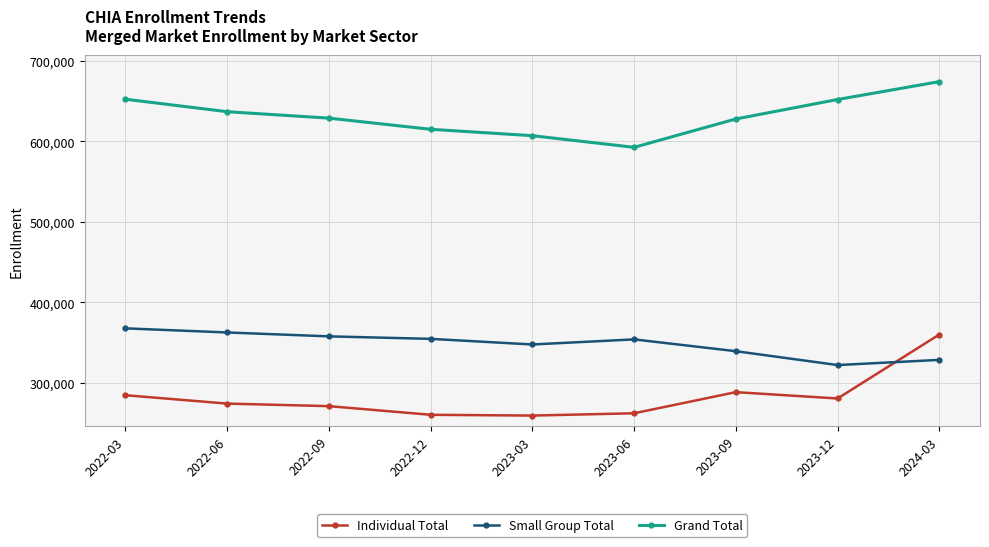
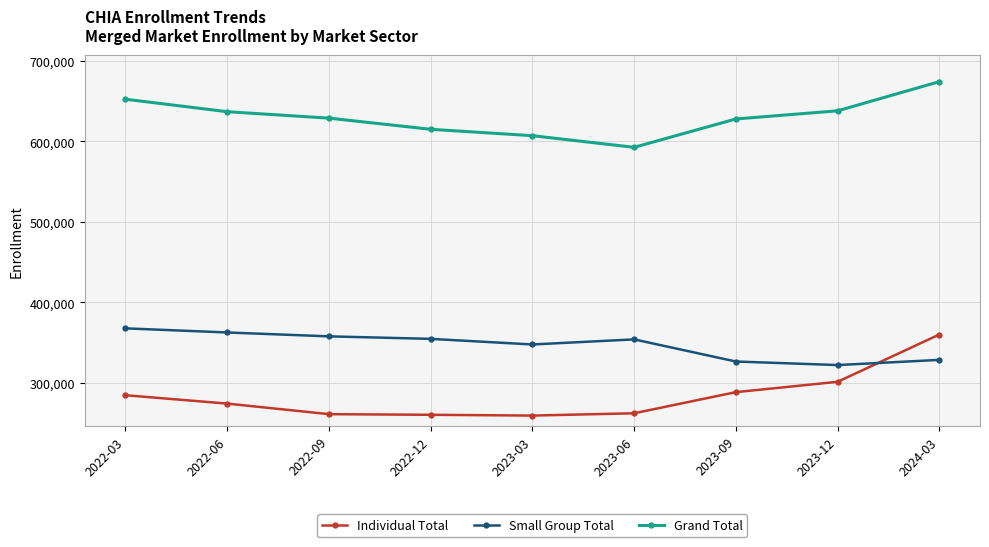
  {
    "Individual Total": {
      "2022-03": "280,000",
      "2022-06": "270,000",
-     "2022-09": "270,000",
+     "2022-09": "260,000",
      "2022-12": "260,000",
      "2023-03": "260,000",
      "2023-06": "260,000",
      "2023-09": "290,000",
-     "2023-12": "280,000",
+     "2023-12": "300,000",
      "2024-03": "360,000"
    },
    "Small Group Total": {
      "2022-03": "370,000",
      "2022-06": "360,000",
      "2022-09": "360,000",
      "2022-12": "350,000",
      "2023-03": "350,000",
      "2023-06": "350,000",
-     "2023-09": "340,000",
+     "2023-09": "330,000",
      "2023-12": "320,000",
      "2024-03": "330,000"
    },
    "Grand Total": {
      "2022-03": "650,000",
      "2022-06": "640,000",
      "2022-09": "630,000",
      "2022-12": "620,000",
      "2023-03": "610,000",
      "2023-06": "590,000",
      "2023-09": "630,000",
-     "2023-12": "650,000",
+     "2023-12": "640,000",
      "2024-03": "670,000"
    }
  }
